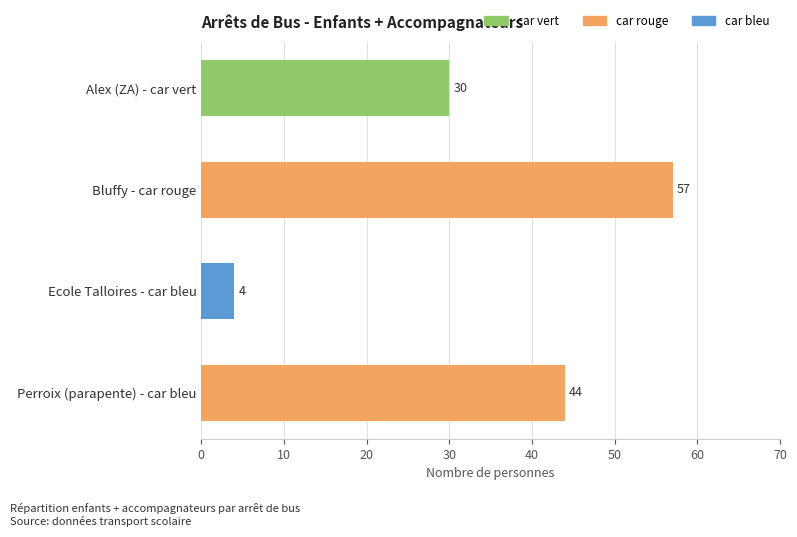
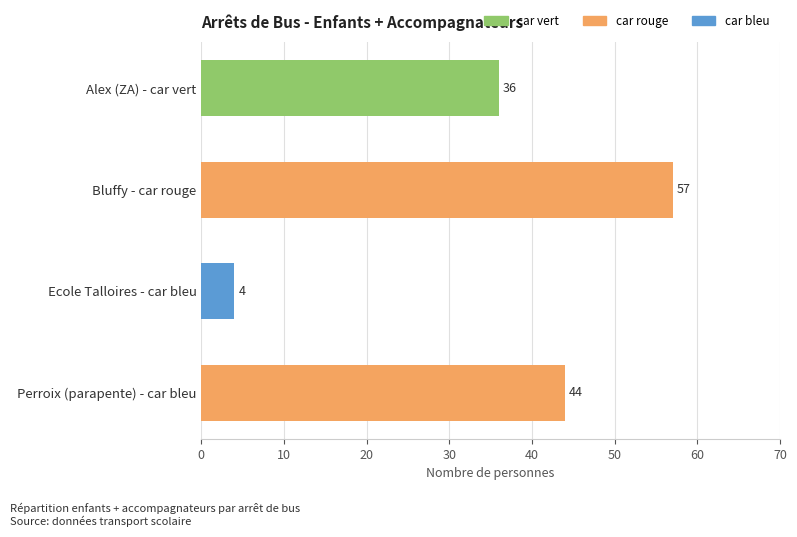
  {
-   "Alex (ZA) - car vert": 30,
+   "Alex (ZA) - car vert": 36,
    "Bluffy - car rouge": 57,
    "Ecole Talloires - car bleu": 4,
    "Perroix (parapente) - car bleu": 44
  }
